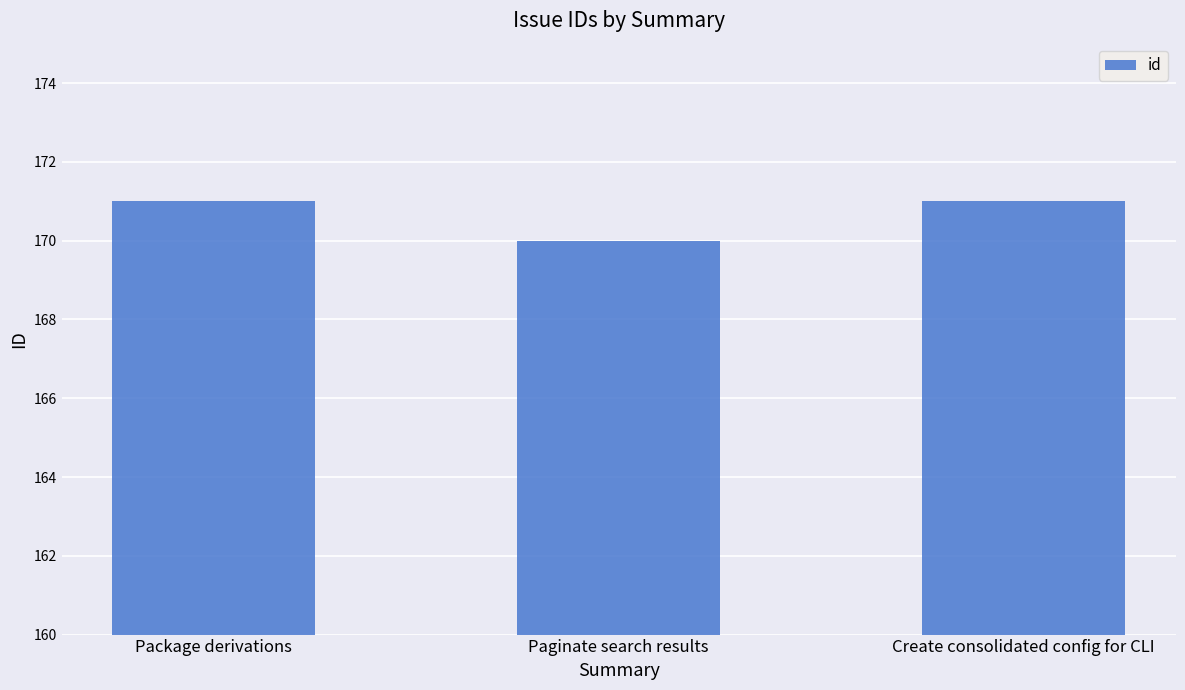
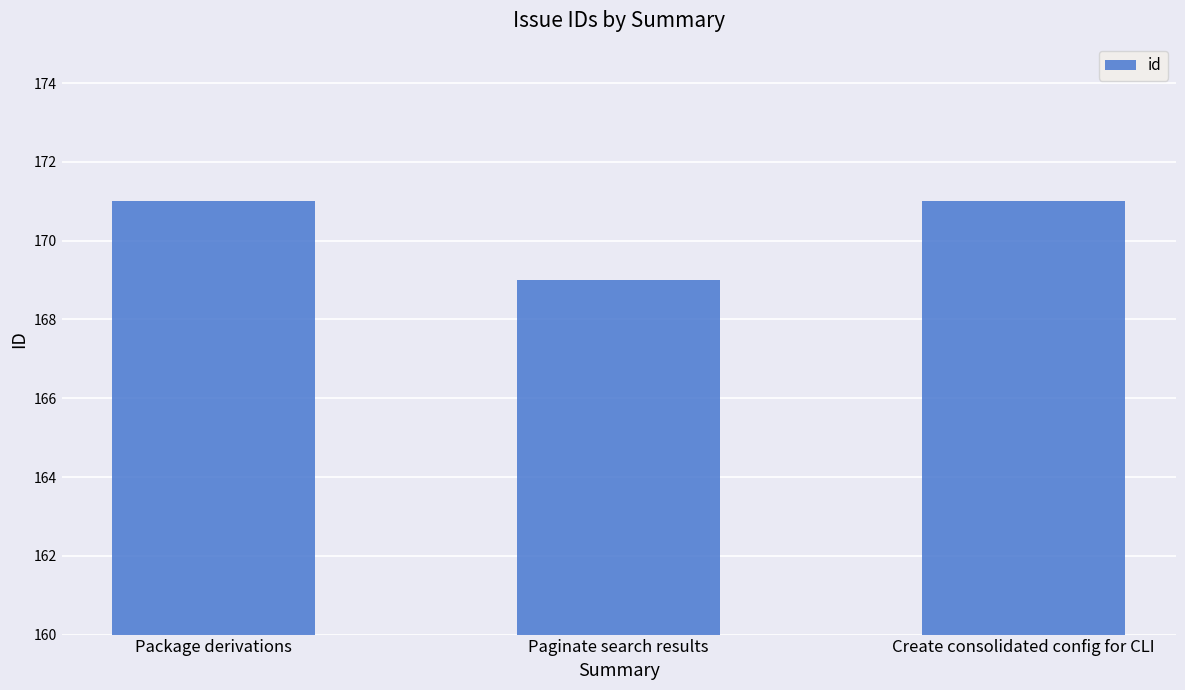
  {
    "Package derivations": 171,
-   "Paginate search results": 170,
+   "Paginate search results": 169,
    "Create consolidated config for CLI": 171
  }
